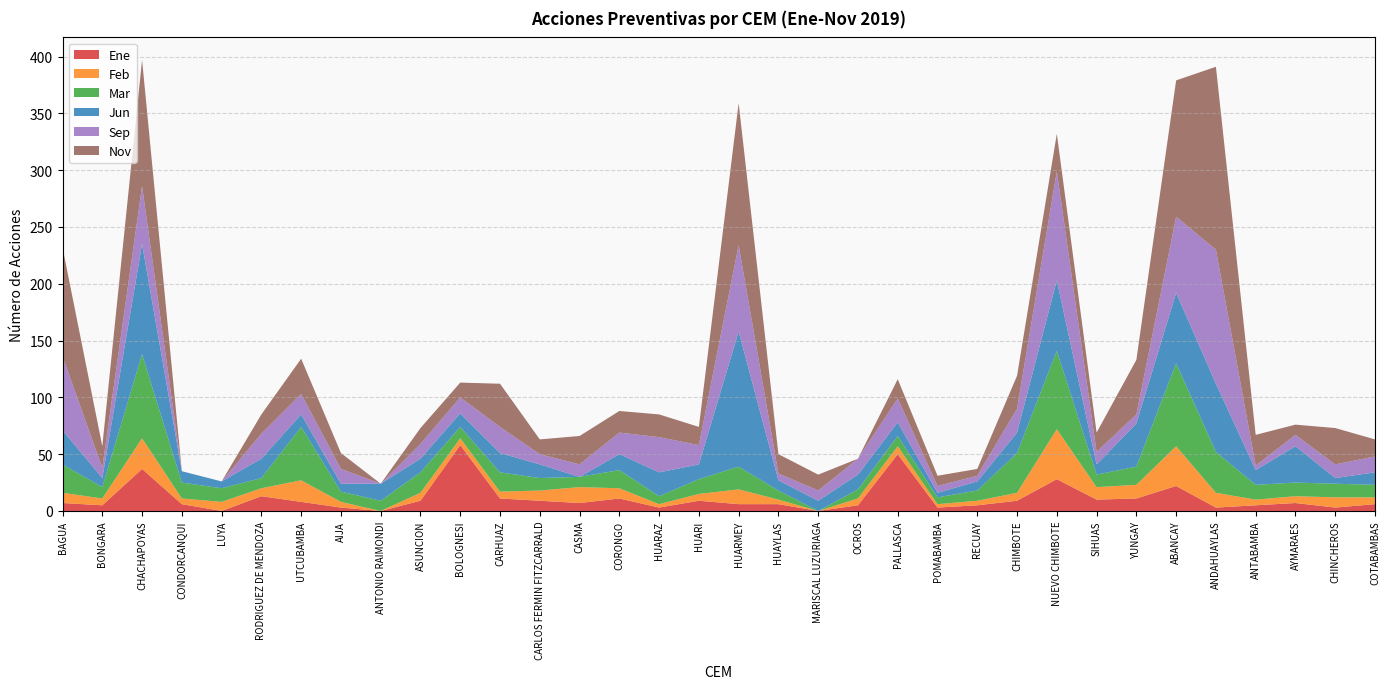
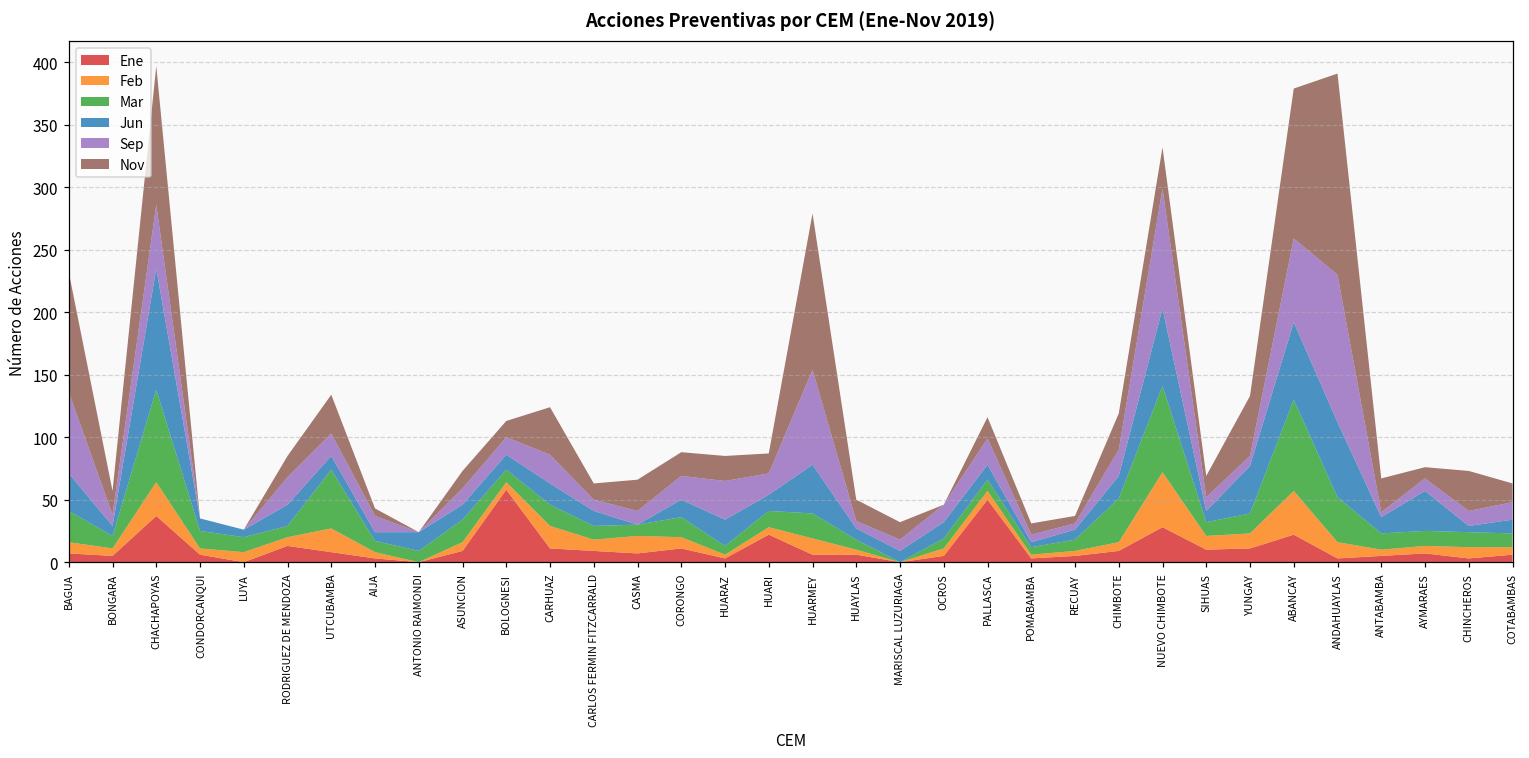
  {
    "Ene": {
      "BAGUA": 7,
      "BONGARA": 5,
      "CHACHAPOYAS": 37,
      "CONDORCANQUI": 6,
      "LUYA": 0,
      "RODRIGUEZ DE MENDOZA": 13,
      "UTCUBAMBA": 8,
      "AIJA": 3,
      "ASUNCION": 9,
      "BOLOGNESI": 58,
      "CARHUAZ": 11,
      "CARLOS FERMIN FITZCARRALD": 9,
      "CASMA": 7,
      "CORONGO": 11,
      "HUARAZ": 3,
-     "HUARI": 9,
+     "HUARI": 22,
      "HUARMEY": 6,
      "HUAYLAS": 6,
      "OCROS": 5,
      "PALLASCA": 50,
      "POMABAMBA": 3,
      "RECUAY": 5,
      "CHIMBOTE": 9,
      "NUEVO CHIMBOTE": 28,
      "SIHUAS": 10,
      "YUNGAY": 11,
      "ABANCAY": 22,
      "ANDAHUAYLAS": 3,
      "ANTABAMBA": 5,
      "AYMARAES": 7,
      "CHINCHEROS": 3,
      "COTABAMBAS": 6
    },
    "Feb": {
      "BAGUA": 9,
      "BONGARA": 6,
      "CHACHAPOYAS": 27,
      "CONDORCANQUI": 5,
      "LUYA": 8,
      "RODRIGUEZ DE MENDOZA": 7,
      "UTCUBAMBA": 19,
      "AIJA": 5,
      "ASUNCION": 7,
      "BOLOGNESI": 6,
-     "CARHUAZ": 6,
+     "CARHUAZ": 18,
      "CARLOS FERMIN FITZCARRALD": 9,
      "CASMA": 14,
      "CORONGO": 9,
      "HUARAZ": 3,
      "HUARI": 6,
      "HUARMEY": 13,
      "HUAYLAS": 4,
      "OCROS": 6,
      "PALLASCA": 7,
      "POMABAMBA": 3,
      "RECUAY": 4,
      "CHIMBOTE": 7,
      "NUEVO CHIMBOTE": 44,
      "SIHUAS": 11,
      "YUNGAY": 12,
      "ABANCAY": 35,
      "ANDAHUAYLAS": 13,
      "ANTABAMBA": 5,
      "AYMARAES": 6,
      "CHINCHEROS": 9,
      "COTABAMBAS": 6
    },
    "Mar": {
      "BAGUA": 25,
      "BONGARA": 10,
      "CHACHAPOYAS": 74,
      "CONDORCANQUI": 14,
      "LUYA": 12,
      "RODRIGUEZ DE MENDOZA": 9,
      "UTCUBAMBA": 47,
      "AIJA": 9,
      "ANTONIO RAIMONDI": 9,
      "ASUNCION": 18,
      "BOLOGNESI": 10,
      "CARHUAZ": 17,
      "CARLOS FERMIN FITZCARRALD": 11,
      "CORONGO": 16,
      "HUARAZ": 7,
      "HUARI": 13,
      "HUARMEY": 20,
      "HUAYLAS": 8,
      "OCROS": 8,
      "PALLASCA": 9,
      "POMABAMBA": 6,
      "RECUAY": 9,
      "CHIMBOTE": 35,
      "NUEVO CHIMBOTE": 69,
      "SIHUAS": 11,
      "YUNGAY": 16,
      "ABANCAY": 73,
      "ANDAHUAYLAS": 36,
      "ANTABAMBA": 13,
      "AYMARAES": 12,
      "CHINCHEROS": 12,
      "COTABAMBAS": 11
    },
    "Jun": {
      "BAGUA": 30,
      "BONGARA": 8,
      "CHACHAPOYAS": 97,
      "RODRIGUEZ DE MENDOZA": 17,
      "UTCUBAMBA": 11,
      "AIJA": 7,
      "ASUNCION": 12,
      "BOLOGNESI": 12,
      "CARHUAZ": 17,
      "CARLOS FERMIN FITZCARRALD": 12,
      "CORONGO": 14,
      "HUARAZ": 21,
      "HUARI": 13,
-     "HUARMEY": 119,
+     "HUARMEY": 39,
      "HUAYLAS": 9,
      "MARISCAL LUZURIAGA": 9,
      "OCROS": 13,
      "PALLASCA": 12,
      "POMABAMBA": 4,
      "RECUAY": 8,
      "CHIMBOTE": 18,
      "NUEVO CHIMBOTE": 62,
      "SIHUAS": 9,
      "YUNGAY": 38,
      "ABANCAY": 62,
      "ANDAHUAYLAS": 60,
      "ANTABAMBA": 13,
      "AYMARAES": 32,
      "CHINCHEROS": 5,
      "COTABAMBAS": 11
    },
    "Sep": {
      "BAGUA": 65,
      "BONGARA": 9,
      "CHACHAPOYAS": 51,
      "RODRIGUEZ DE MENDOZA": 22,
      "UTCUBAMBA": 18,
      "AIJA": 13,
      "ASUNCION": 13,
      "BOLOGNESI": 14,
      "CARHUAZ": 23,
      "CARLOS FERMIN FITZCARRALD": 9,
      "CASMA": 11,
      "CORONGO": 19,
      "HUARAZ": 31,
      "HUARI": 17,
      "HUARMEY": 76,
      "HUAYLAS": 6,
      "MARISCAL LUZURIAGA": 9,
      "PALLASCA": 21,
      "POMABAMBA": 6,
      "RECUAY": 5,
      "CHIMBOTE": 21,
      "NUEVO CHIMBOTE": 96,
      "SIHUAS": 11,
      "YUNGAY": 8,
      "ABANCAY": 67,
      "ANDAHUAYLAS": 118,
      "ANTABAMBA": 4,
      "AYMARAES": 10,
      "CHINCHEROS": 12,
      "COTABAMBAS": 14
    },
    "Nov": {
      "BAGUA": 96,
      "BONGARA": 19,
      "CHACHAPOYAS": 111,
      "RODRIGUEZ DE MENDOZA": 17,
      "UTCUBAMBA": 31,
-     "AIJA": 14,
+     "AIJA": 6,
      "ASUNCION": 14,
      "BOLOGNESI": 13,
      "CARHUAZ": 38,
      "CARLOS FERMIN FITZCARRALD": 13,
      "CASMA": 25,
      "CORONGO": 19,
      "HUARAZ": 20,
      "HUARI": 16,
      "HUARMEY": 125,
      "HUAYLAS": 17,
      "MARISCAL LUZURIAGA": 14,
      "PALLASCA": 17,
      "POMABAMBA": 9,
      "RECUAY": 6,
      "CHIMBOTE": 29,
      "NUEVO CHIMBOTE": 33,
      "SIHUAS": 17,
      "YUNGAY": 48,
      "ABANCAY": 120,
      "ANDAHUAYLAS": 161,
      "ANTABAMBA": 27,
      "AYMARAES": 9,
      "CHINCHEROS": 32,
      "COTABAMBAS": 15
    }
  }
